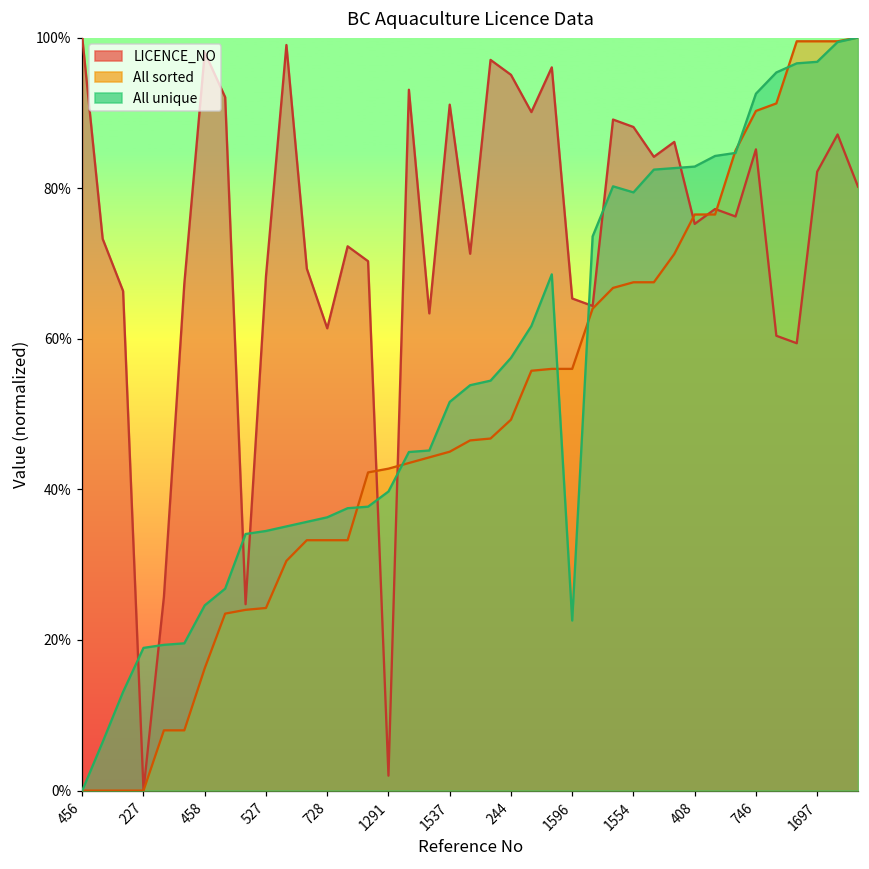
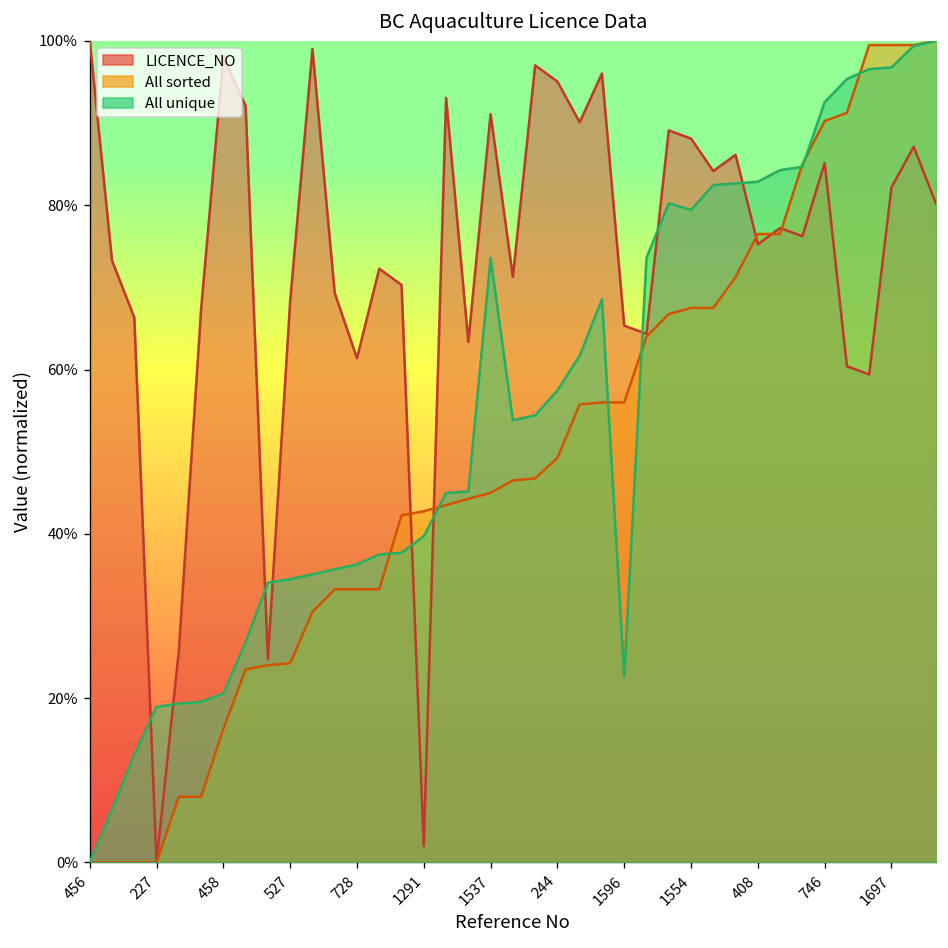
  {
    "LICENCE_NO": {
      "456": "100%",
      "527": "68%",
      "728": "61%",
      "1291": "2%",
      "1537": "91%",
      "244": "95%",
      "1596": "65%",
      "1554": "88%",
      "408": "75%",
      "746": "85%",
      "1697": "82%"
    },
    "All sorted": {
      "458": "16%",
      "527": "24%",
      "728": "33%",
      "1291": "43%",
      "1537": "45%",
      "244": "49%",
      "1596": "56%",
      "1554": "67%",
      "408": "76%",
      "746": "90%",
      "1697": "99%"
    },
    "All unique": {
      "227": "19%",
-     "458": "25%",
+     "458": "21%",
      "527": "34%",
      "728": "36%",
      "1291": "40%",
-     "1537": "52%",
+     "1537": "74%",
      "244": "57%",
      "1596": "23%",
      "1554": "79%",
      "408": "83%",
      "746": "93%",
      "1697": "97%"
    }
  }
